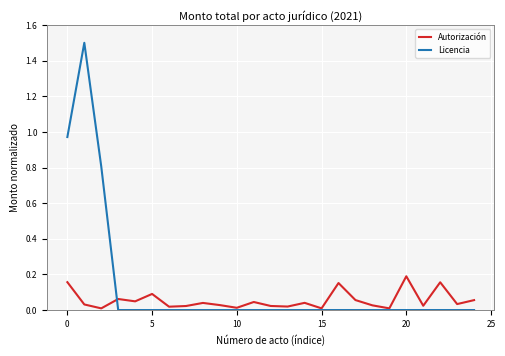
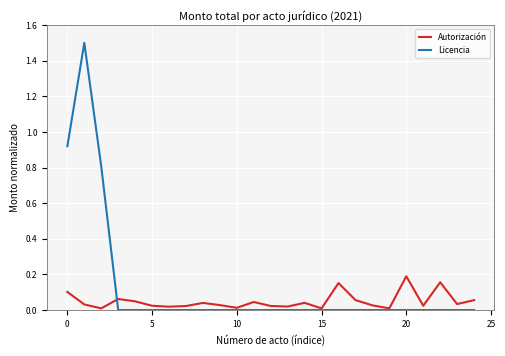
  {
    "Autorización": {
-     "0": 0.16,
-     "5": 0.09,
+     "0": 0.10,
+     "5": 0.02,
      "20": 0.19
    },
    "Licencia": {
-     "0": 0.97,
+     "0": 0.92,
      "5": 0.00,
      "20": 0.00
    }
  }
